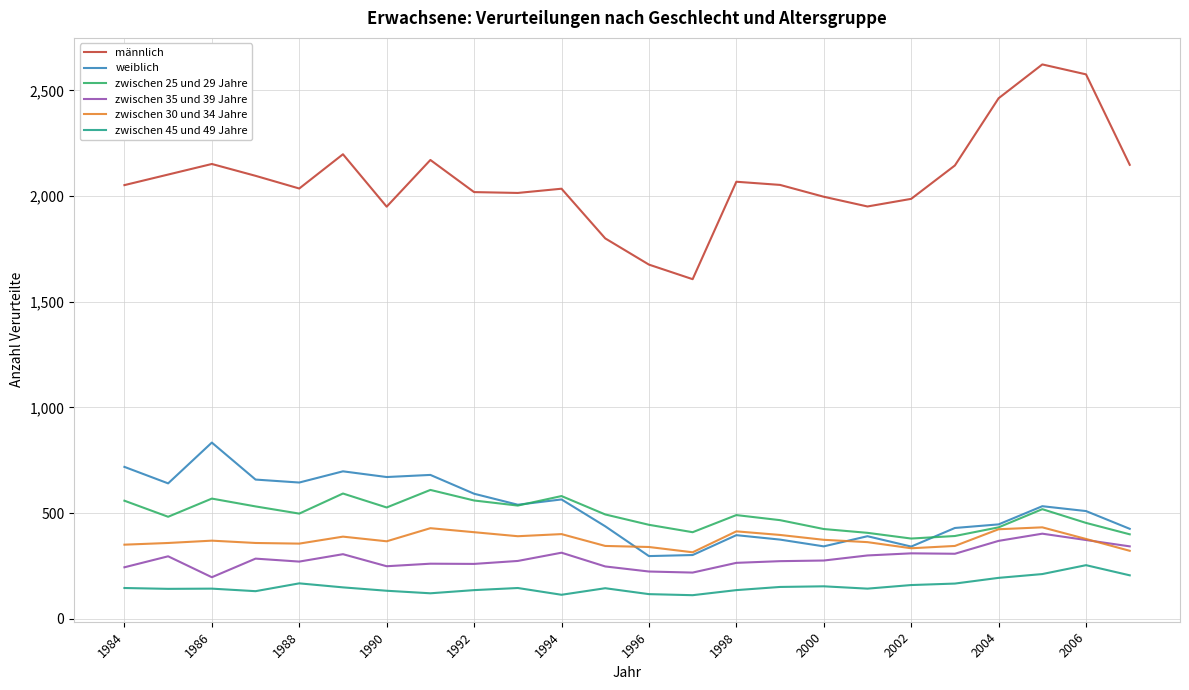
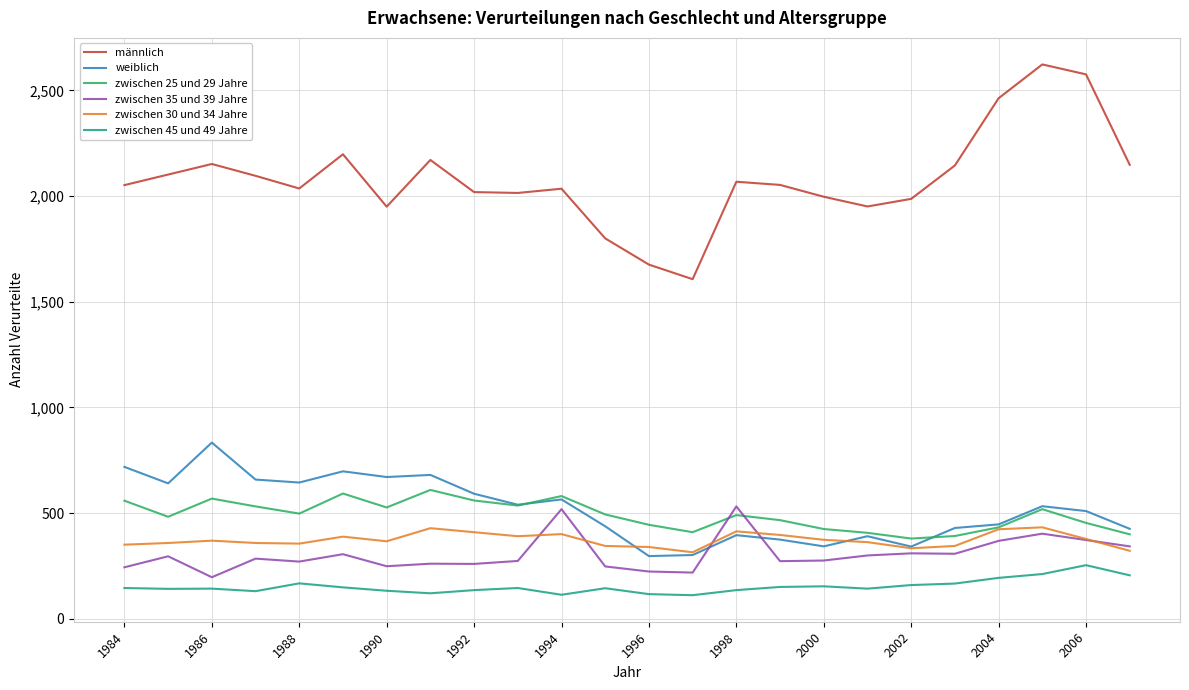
  {
    "männlich": {
      "1984": "2,050",
      "1986": "2,150",
      "1988": "2,040",
      "1990": "1,950",
      "1992": "2,020",
      "1994": "2,040",
      "1996": "1,680",
      "1998": "2,070",
      "2000": "2,000",
      "2002": "1,990",
      "2004": "2,460",
      "2006": "2,580"
    },
    "weiblich": {
      "1984": "720",
      "1986": "830",
      "1988": "650",
      "1990": "670",
      "1992": "590",
      "1994": "570",
      "1996": "300",
      "1998": "400",
      "2000": "340",
      "2004": "450",
      "2006": "510"
    },
    "zwischen 35 und 39 Jahre": {
      "1984": "240",
      "1986": "200",
      "1988": "270",
      "1990": "250",
      "1992": "260",
-     "1994": "310",
+     "1994": "520",
      "1996": "220",
-     "1998": "270",
+     "1998": "530",
      "2000": "280",
      "2002": "310",
      "2004": "370"
    },
    "zwischen 30 und 34 Jahre": {
      "1984": "350",
      "1986": "370",
      "1988": "360",
      "1990": "370",
      "1992": "410",
      "1994": "400",
      "1996": "340",
      "1998": "410",
      "2000": "370"
    }
  }
